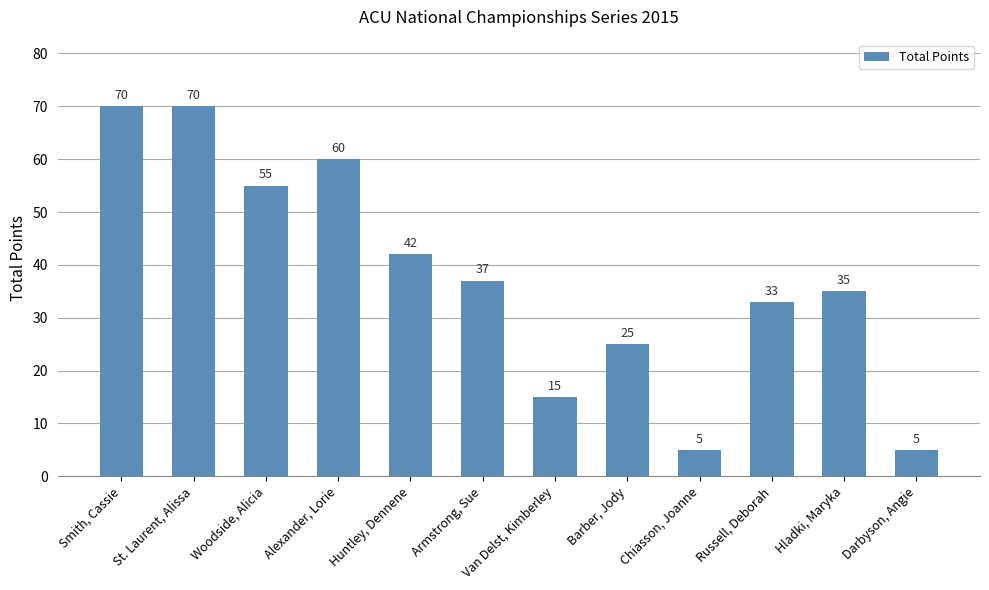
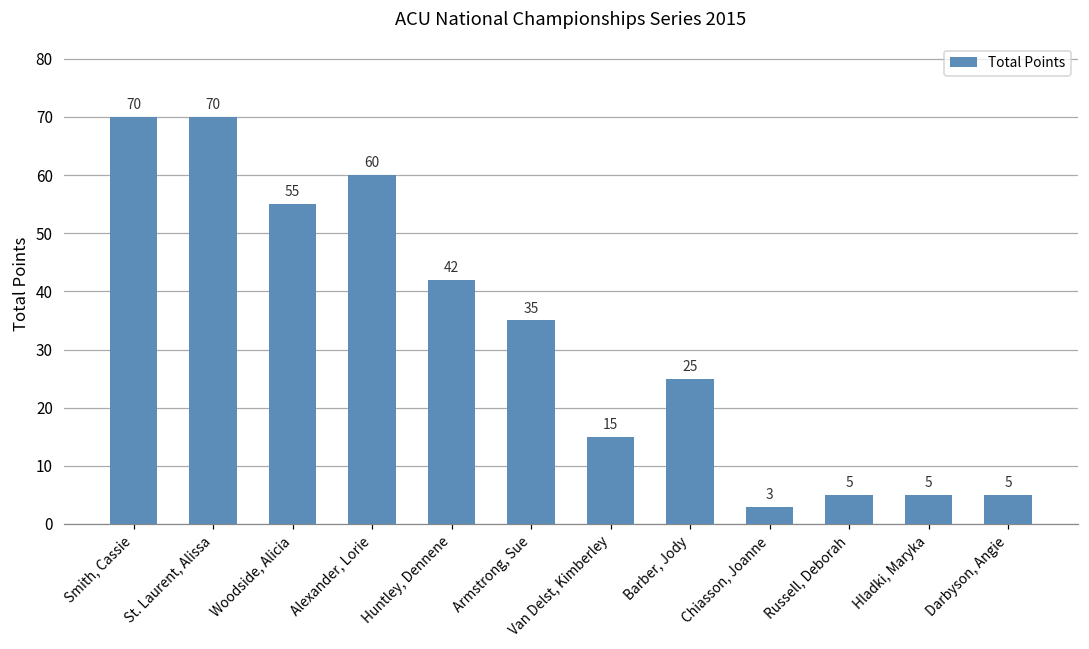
  {
    "Smith, Cassie": 70,
    "St. Laurent, Alissa": 70,
    "Woodside, Alicia": 55,
    "Alexander, Lorie": 60,
    "Huntley, Dennene": 42,
-   "Armstrong, Sue": 37,
+   "Armstrong, Sue": 35,
    "Van Delst, Kimberley": 15,
    "Barber, Jody": 25,
-   "Chiasson, Joanne": 5,
-   "Russell, Deborah": 33,
-   "Hladki, Maryka": 35,
+   "Chiasson, Joanne": 3,
+   "Russell, Deborah": 5,
+   "Hladki, Maryka": 5,
    "Darbyson, Angie": 5
  }
